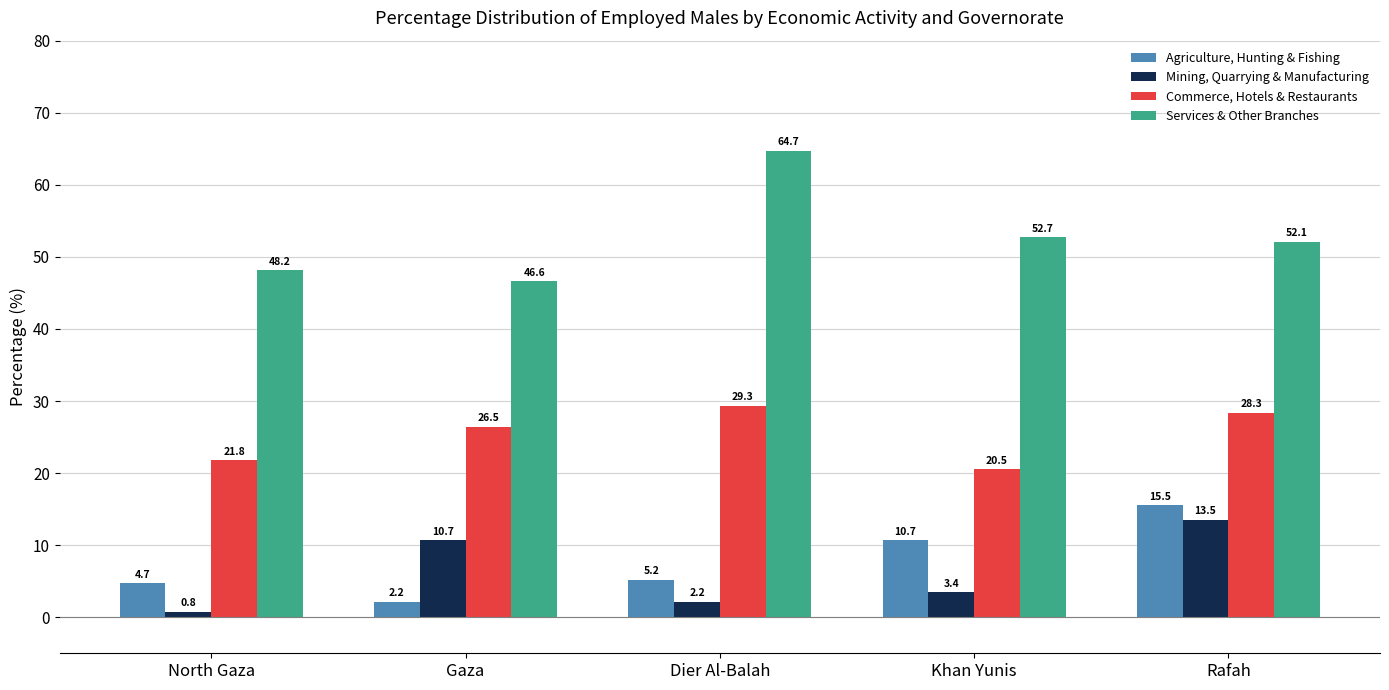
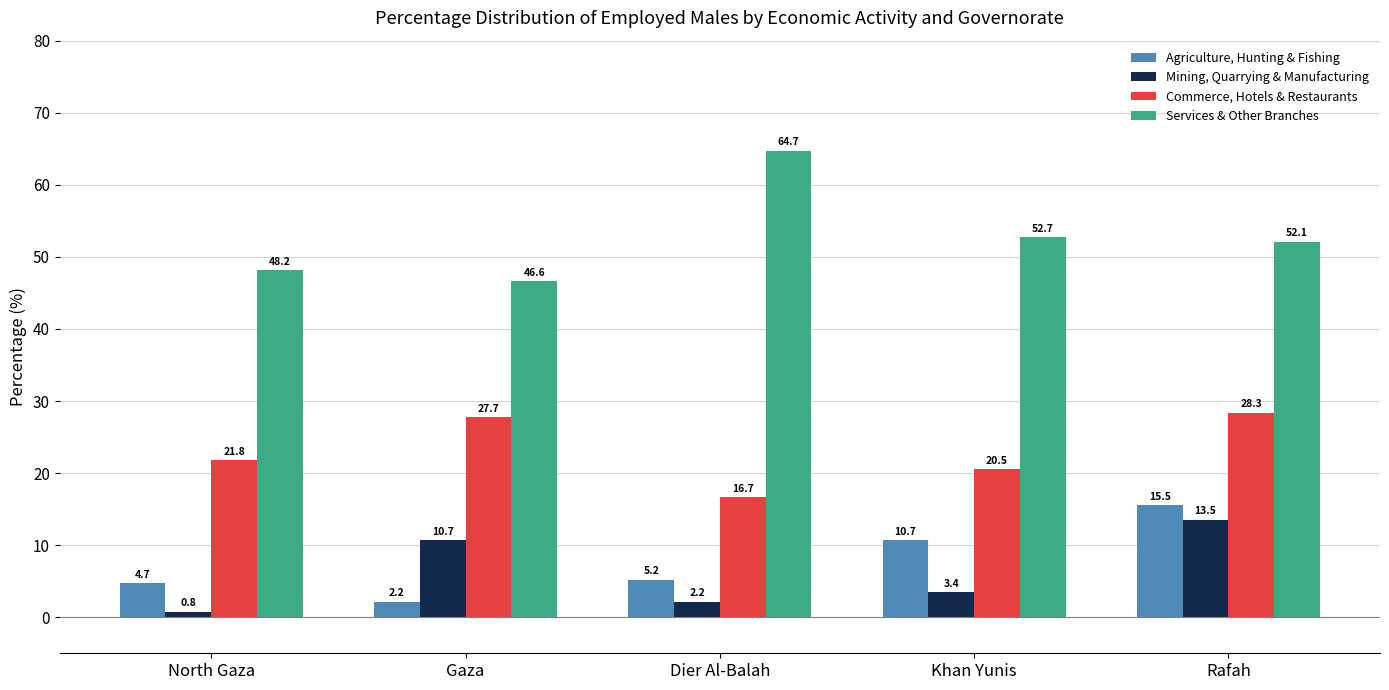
  {
    "Mining, Quarrying & Manufacturing": {
      "North Gaza": 0.8,
      "Gaza": 10.7,
      "Dier Al-Balah": 2.2,
      "Khan Yunis": 3.4,
      "Rafah": 13.5
    },
    "Commerce, Hotels & Restaurants": {
      "North Gaza": 21.8,
-     "Gaza": 26.5,
-     "Dier Al-Balah": 29.3,
+     "Gaza": 27.7,
+     "Dier Al-Balah": 16.7,
      "Khan Yunis": 20.5,
      "Rafah": 28.3
    }
  }
